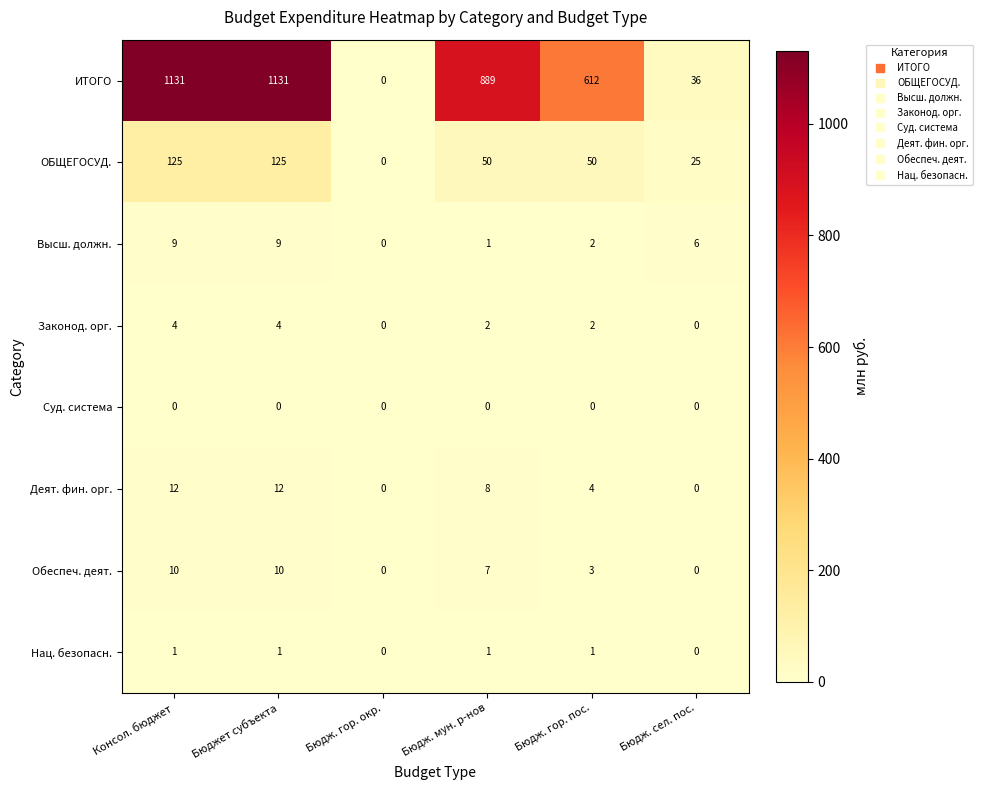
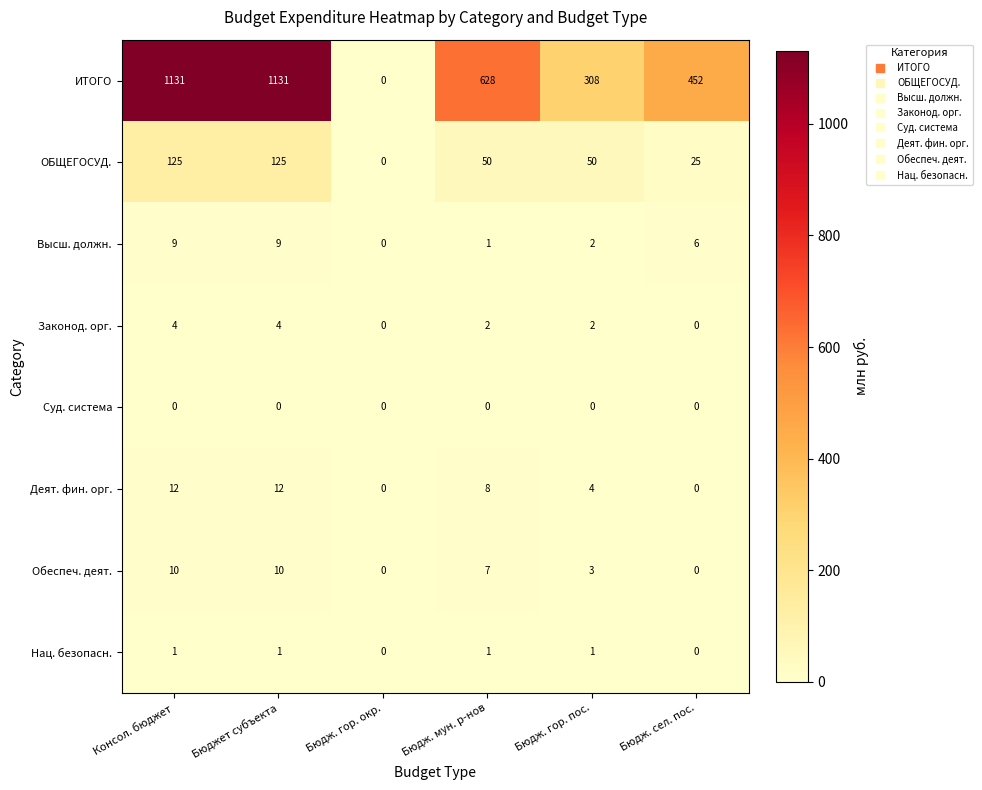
  {
    "ИТОГО": {
      "Консол. бюджет": 1131,
      "Бюджет субъекта": 1131,
      "Бюдж. гор. окр.": 0,
-     "Бюдж. мун. р-нов": 889,
-     "Бюдж. гор. пос.": 612,
-     "Бюдж. сел. пос.": 36
+     "Бюдж. мун. р-нов": 628,
+     "Бюдж. гор. пос.": 308,
+     "Бюдж. сел. пос.": 452
    },
    "ОБЩЕГОСУД.": {
      "Консол. бюджет": 125,
      "Бюджет субъекта": 125,
      "Бюдж. гор. окр.": 0,
      "Бюдж. мун. р-нов": 50,
      "Бюдж. гор. пос.": 50,
      "Бюдж. сел. пос.": 25
    },
    "Высш. должн.": {
      "Консол. бюджет": 9,
      "Бюджет субъекта": 9,
      "Бюдж. гор. окр.": 0,
      "Бюдж. мун. р-нов": 1,
      "Бюдж. гор. пос.": 2,
      "Бюдж. сел. пос.": 6
    },
    "Законод. орг.": {
      "Консол. бюджет": 4,
      "Бюджет субъекта": 4,
      "Бюдж. гор. окр.": 0,
      "Бюдж. мун. р-нов": 2,
      "Бюдж. гор. пос.": 2,
      "Бюдж. сел. пос.": 0
    },
    "Суд. система": {
      "Консол. бюджет": 0,
      "Бюджет субъекта": 0,
      "Бюдж. гор. окр.": 0,
      "Бюдж. мун. р-нов": 0,
      "Бюдж. гор. пос.": 0,
      "Бюдж. сел. пос.": 0
    },
    "Деят. фин. орг.": {
      "Консол. бюджет": 12,
      "Бюджет субъекта": 12,
      "Бюдж. гор. окр.": 0,
      "Бюдж. мун. р-нов": 8,
      "Бюдж. гор. пос.": 4,
      "Бюдж. сел. пос.": 0
    },
    "Обеспеч. деят.": {
      "Консол. бюджет": 10,
      "Бюджет субъекта": 10,
      "Бюдж. гор. окр.": 0,
      "Бюдж. мун. р-нов": 7,
      "Бюдж. гор. пос.": 3,
      "Бюдж. сел. пос.": 0
    },
    "Нац. безопасн.": {
      "Консол. бюджет": 1,
      "Бюджет субъекта": 1,
      "Бюдж. гор. окр.": 0,
      "Бюдж. мун. р-нов": 1,
      "Бюдж. гор. пос.": 1,
      "Бюдж. сел. пос.": 0
    }
  }
